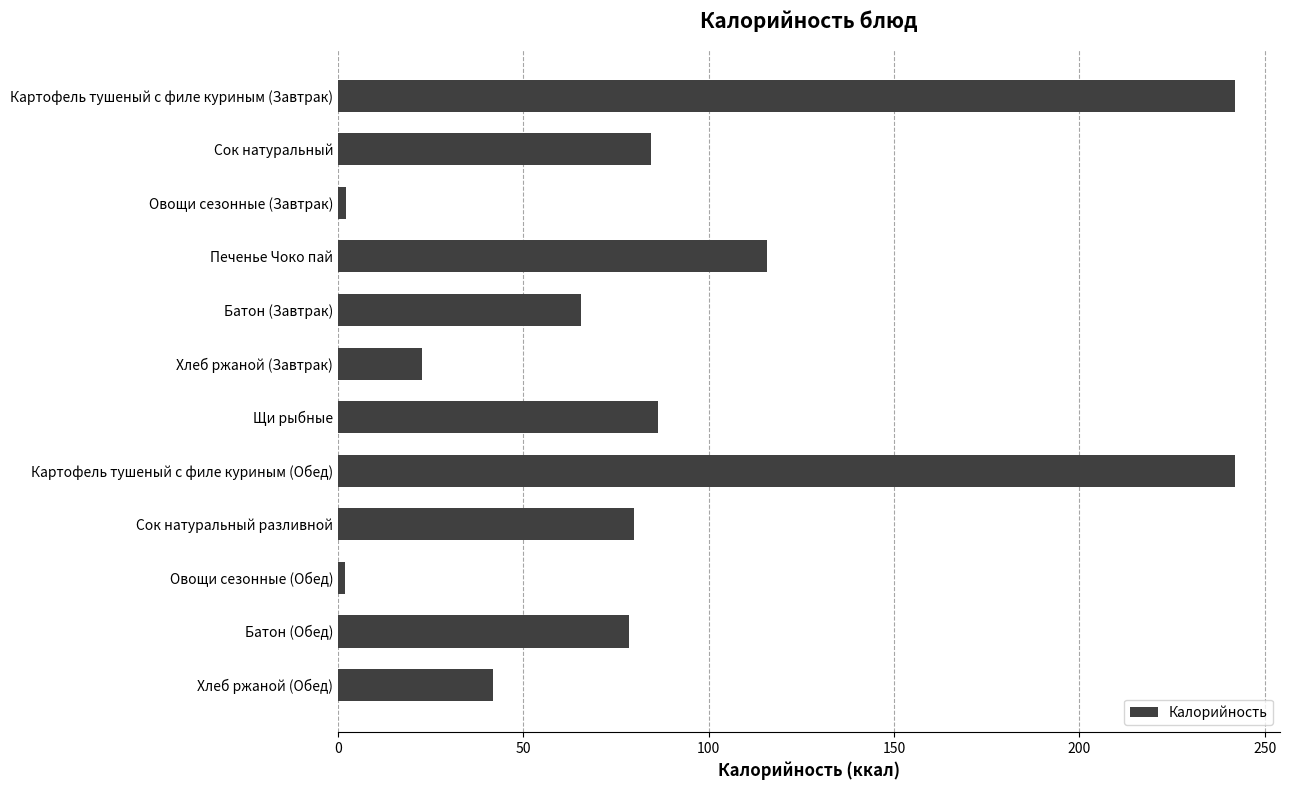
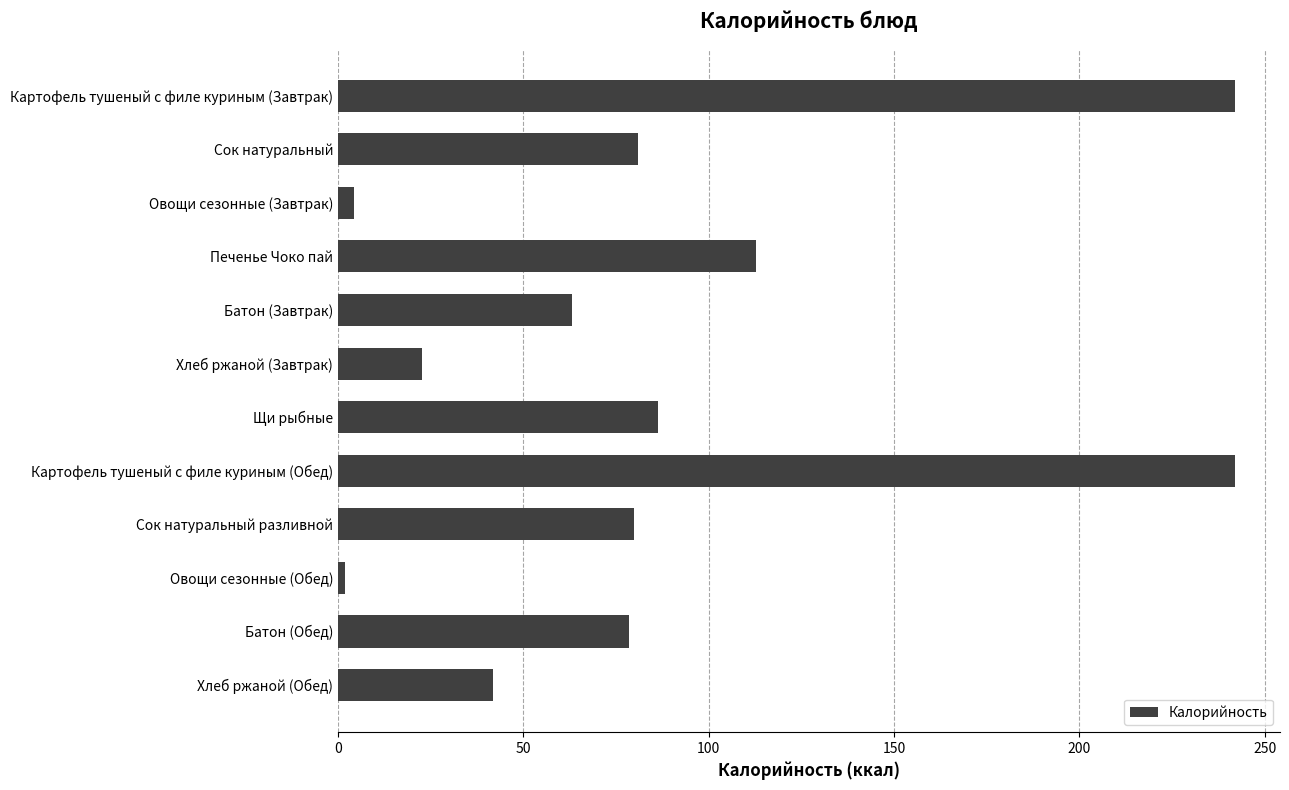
  {
    "Картофель тушеный с филе куриным (Завтрак)": 242,
-   "Сок натуральный": 84,
-   "Овощи сезонные (Завтрак)": 2,
-   "Печенье Чоко пай": 116,
-   "Батон (Завтрак)": 66,
+   "Сок натуральный": 81,
+   "Овощи сезонные (Завтрак)": 4,
+   "Печенье Чоко пай": 113,
+   "Батон (Завтрак)": 63,
    "Хлеб ржаной (Завтрак)": 23,
    "Щи рыбные": 86,
    "Картофель тушеный с филе куриным (Обед)": 242,
    "Сок натуральный разливной": 80,
    "Овощи сезонные (Обед)": 2,
    "Батон (Обед)": 79,
    "Хлеб ржаной (Обед)": 42
  }
